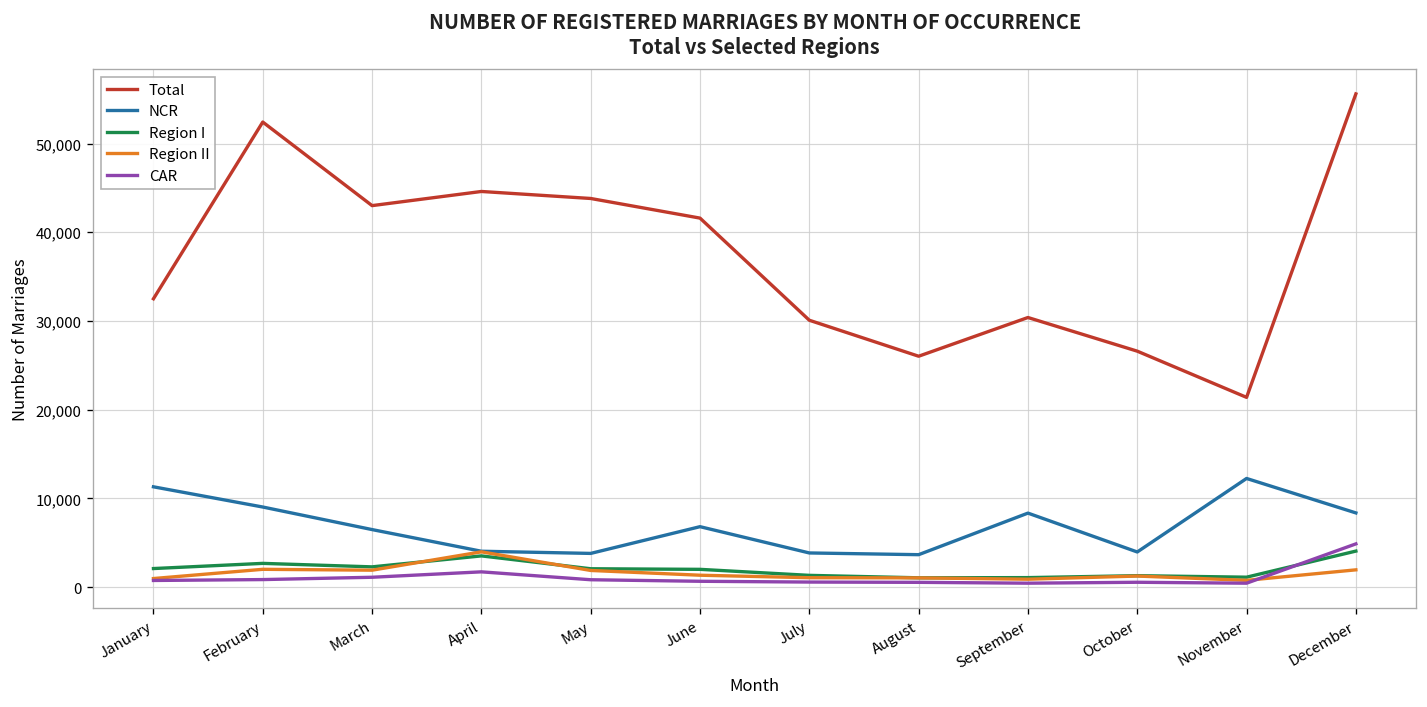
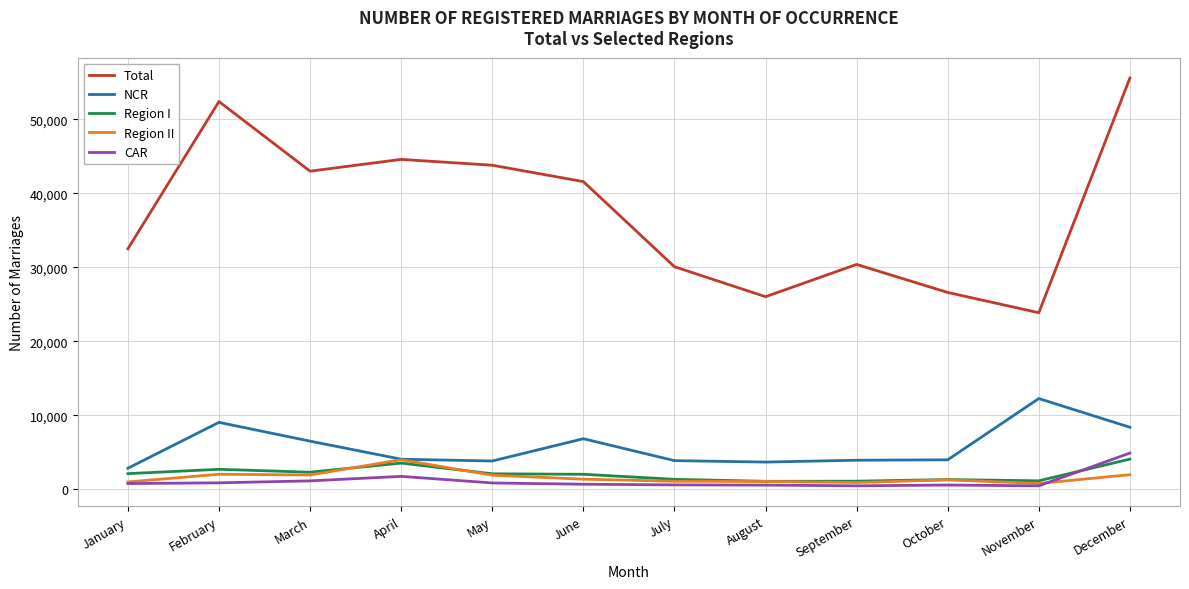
  {
    "Total": {
      "January": "33,000",
      "February": "52,000",
      "March": "43,000",
      "April": "45,000",
      "May": "44,000",
      "June": "42,000",
      "July": "30,000",
      "August": "26,000",
      "September": "30,000",
      "October": "27,000",
-     "November": "21,000",
+     "November": "24,000",
      "December": "56,000"
    },
    "NCR": {
-     "January": "11,000",
+     "January": "3,000",
      "February": "9,000",
      "March": "6,000",
      "May": "4,000",
      "June": "7,000",
      "July": "4,000",
      "August": "4,000",
-     "September": "8,000",
+     "September": "4,000",
      "October": "4,000",
      "November": "12,000",
      "December": "8,000"
    },
    "Region I": {
      "January": "2,000",
      "February": "3,000",
      "March": "2,000",
      "April": "4,000",
      "June": "2,000",
      "November": "1,000",
      "December": "4,000"
    },
    "Region II": {
      "February": "2,000",
      "March": "2,000",
      "June": "1,000",
      "December": "2,000"
    },
    "CAR": {
      "February": "1,000",
      "March": "1,000",
      "April": "2,000",
      "May": "1,000",
      "June": "1,000",
      "July": "1,000",
      "August": "1,000",
      "September": "0",
      "October": "1,000",
      "December": "5,000"
    }
  }
